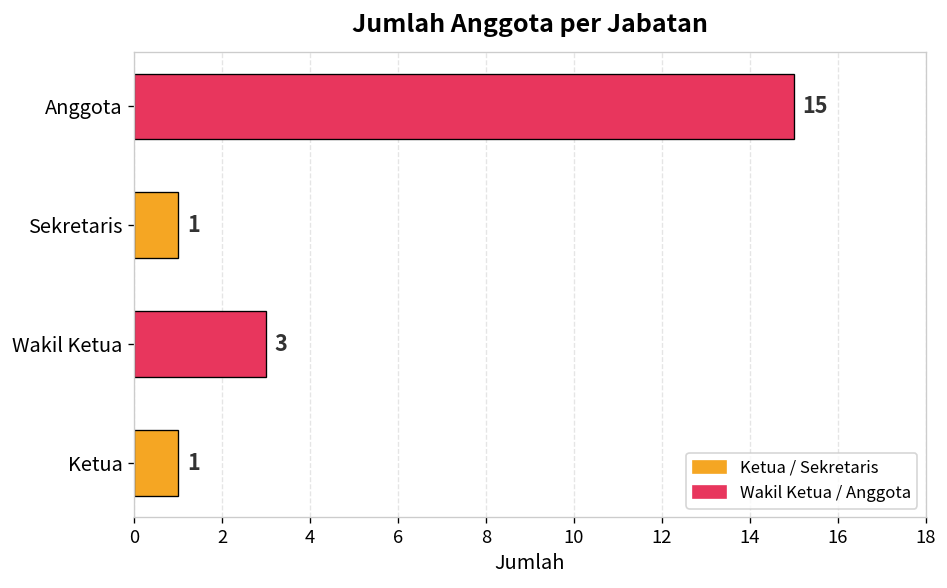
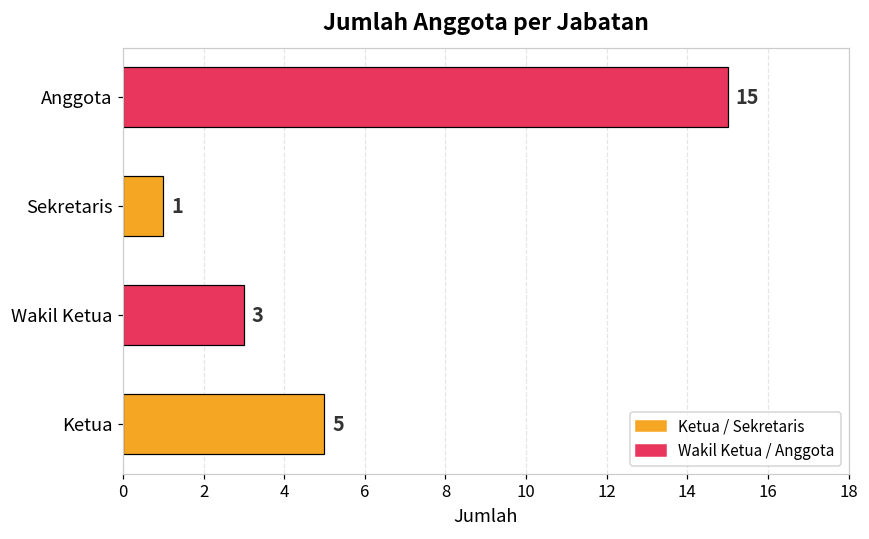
  {
    "Anggota": 15,
    "Sekretaris": 1,
    "Wakil Ketua": 3,
-   "Ketua": 1
+   "Ketua": 5
  }
